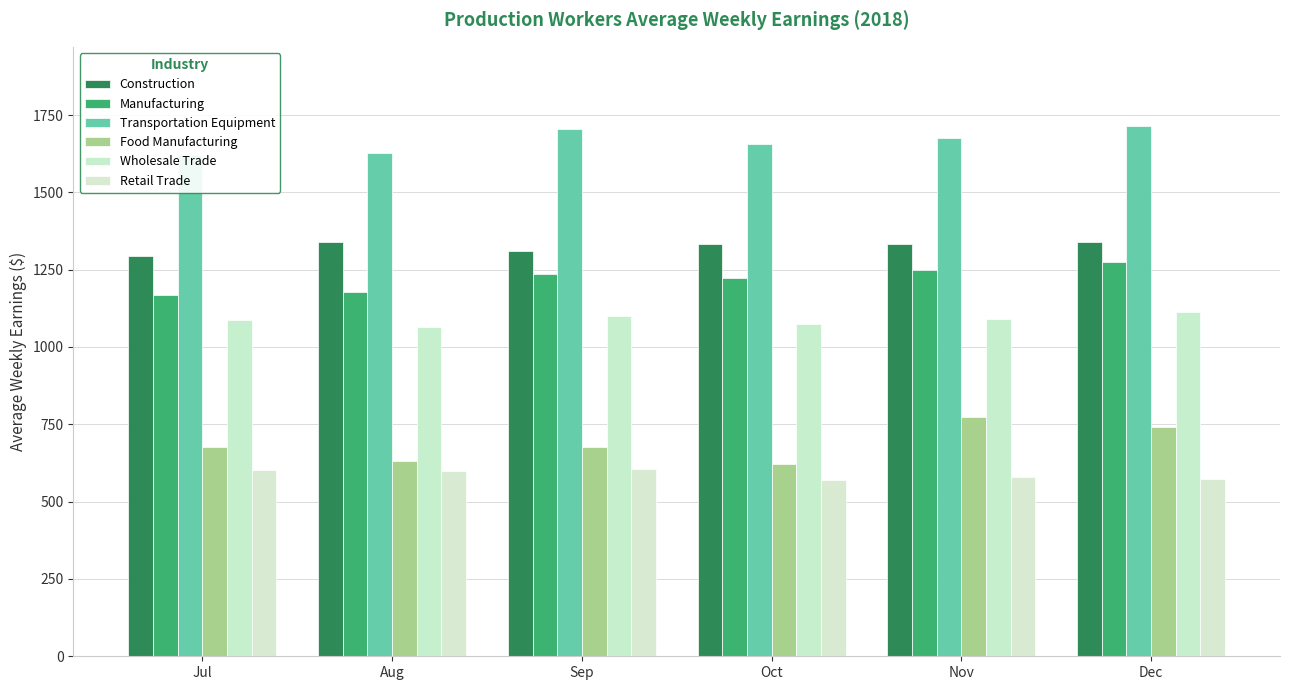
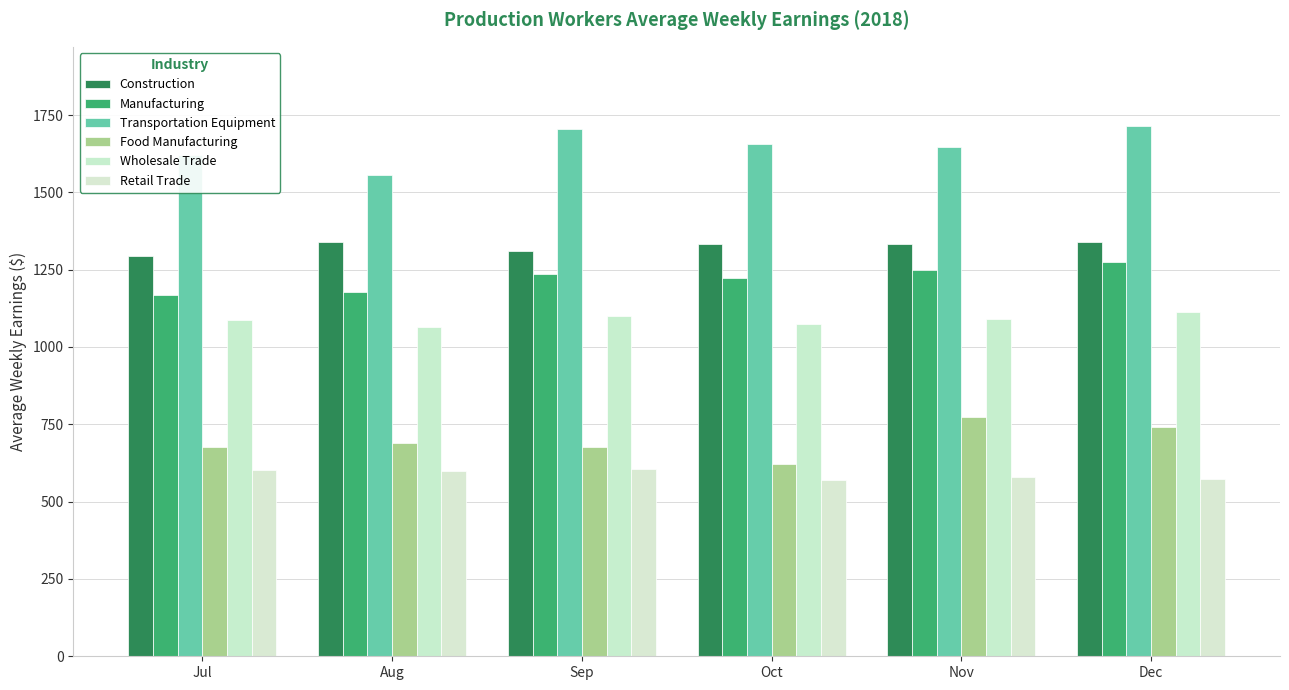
  {
    "Transportation Equipment": {
-     "Aug": 1630,
+     "Aug": 1560,
      "Sep": 1700,
      "Oct": 1650,
-     "Nov": 1670,
+     "Nov": 1650,
      "Dec": 1710
    },
    "Food Manufacturing": {
      "Jul": 680,
-     "Aug": 630,
+     "Aug": 690,
      "Sep": 680,
      "Oct": 620,
      "Nov": 770,
      "Dec": 740
    }
  }
